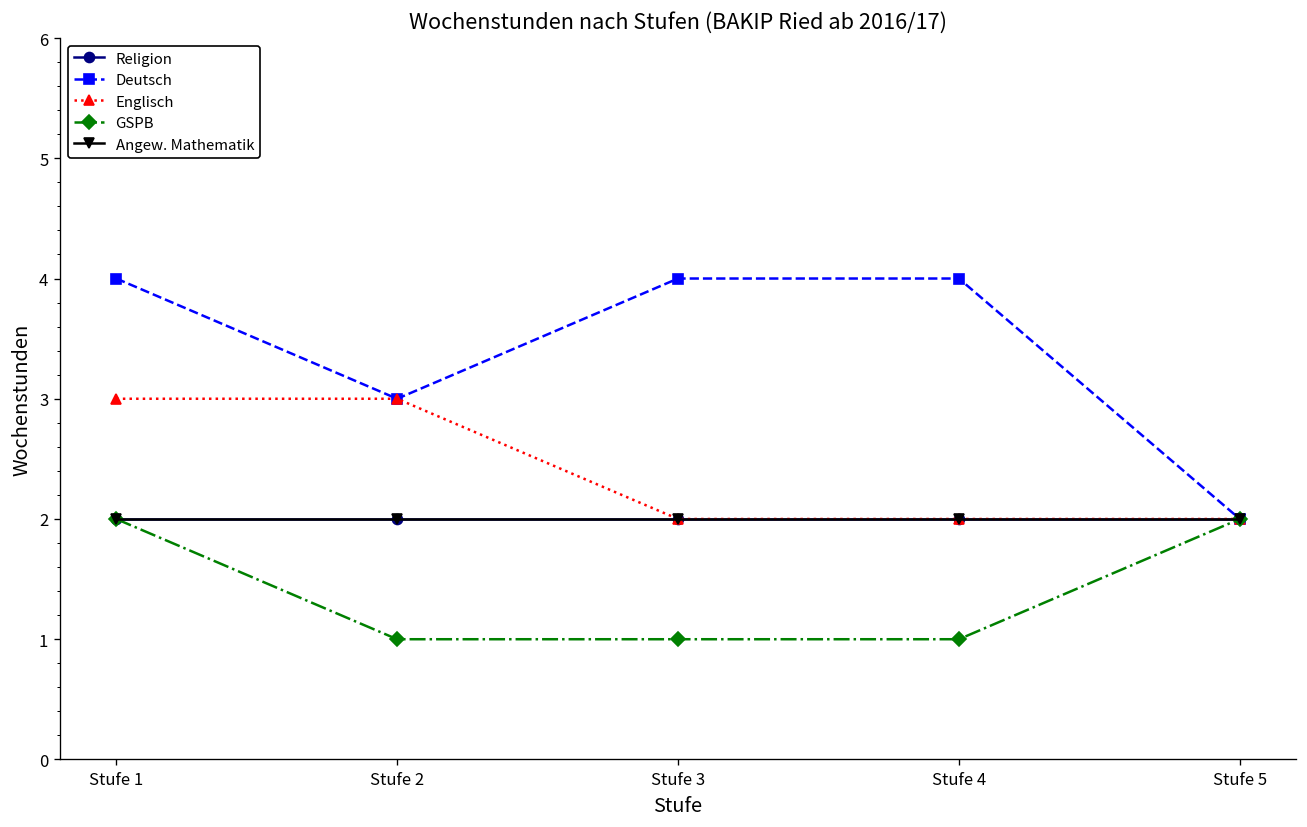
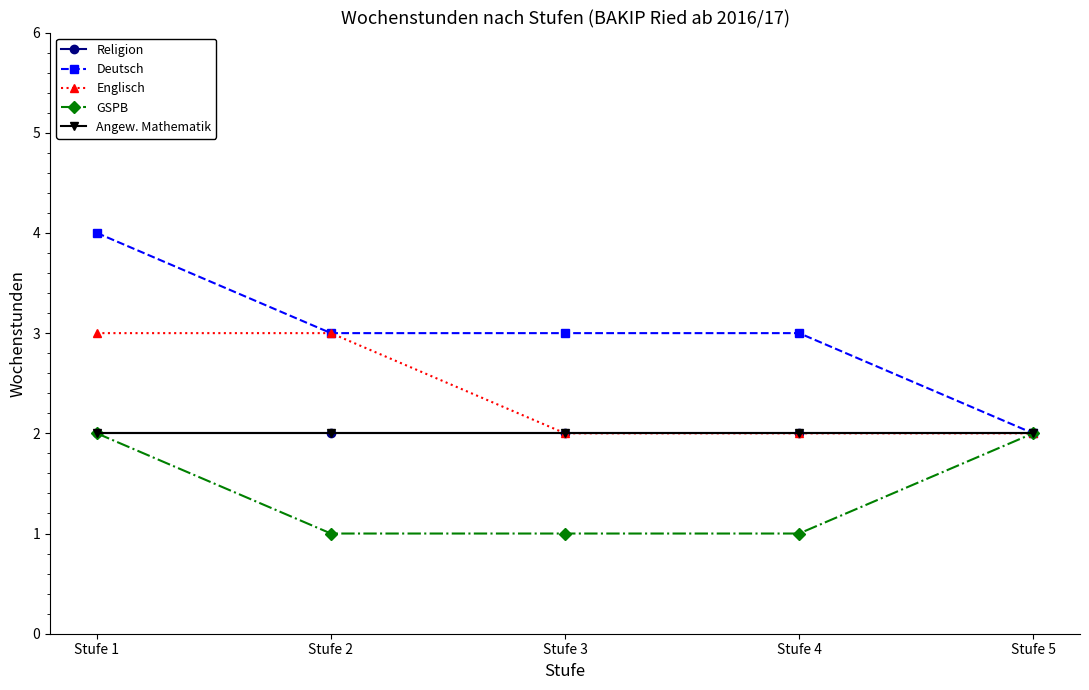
  {
    "Angew. Mathematik": {
      "Stufe 2": 2
    },
    "Deutsch": {
      "Stufe 1": 4,
-     "Stufe 3": 4,
-     "Stufe 4": 4
+     "Stufe 3": 3,
+     "Stufe 4": 3
    },
    "Englisch": {
      "Stufe 1": 3
    },
    "GSPB": {
      "Stufe 2": 1,
      "Stufe 3": 1,
      "Stufe 4": 1
    }
  }
